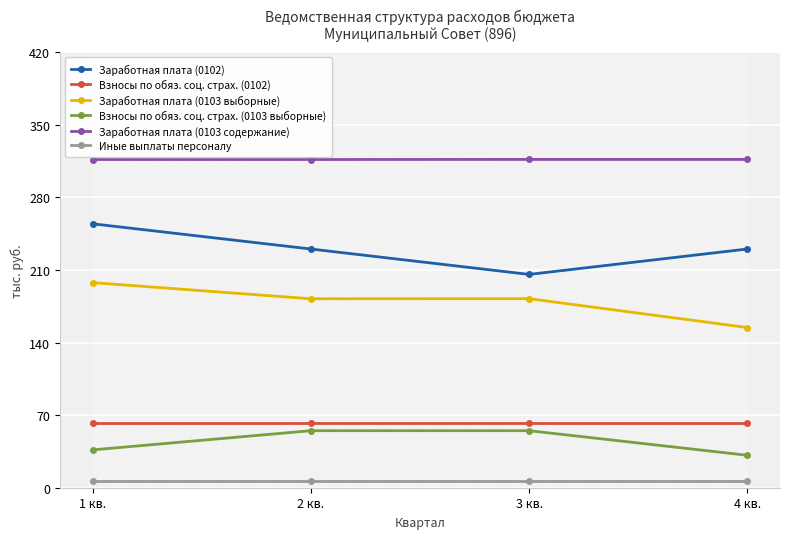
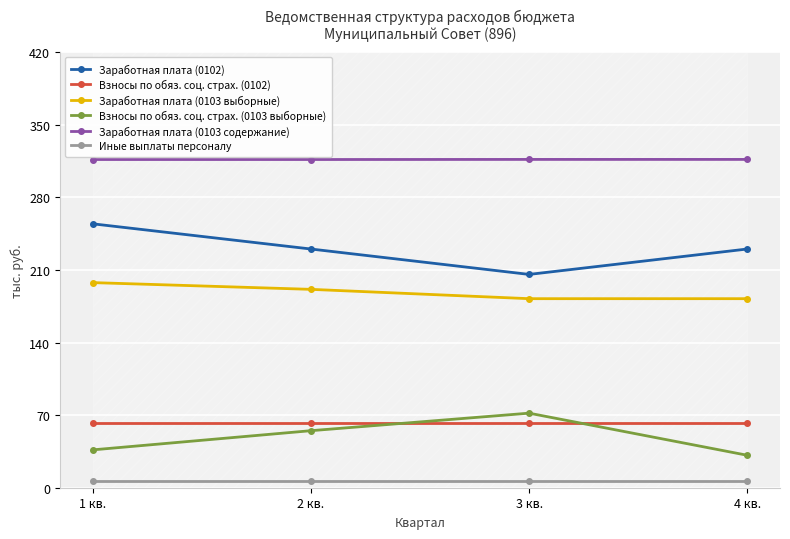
  {
    "Заработная плата (0102)": {
      "1 кв.": 255,
      "2 кв.": 230,
      "3 кв.": 206,
      "4 кв.": 230
    },
    "Взносы по обяз. соц. страх. (0102)": {
      "1 кв.": 62,
      "2 кв.": 62,
      "3 кв.": 62,
      "4 кв.": 62
    },
    "Заработная плата (0103 выборные)": {
      "1 кв.": 198,
-     "2 кв.": 182,
+     "2 кв.": 191,
      "3 кв.": 182,
-     "4 кв.": 155
+     "4 кв.": 182
    },
    "Взносы по обяз. соц. страх. (0103 выборные)": {
      "1 кв.": 37,
      "2 кв.": 55,
-     "3 кв.": 55,
+     "3 кв.": 72,
      "4 кв.": 31
    },
    "Заработная плата (0103 содержание)": {
      "1 кв.": 317,
      "2 кв.": 317,
      "3 кв.": 317,
      "4 кв.": 317
    },
    "Иные выплаты персоналу": {
      "1 кв.": 7,
      "2 кв.": 7,
      "3 кв.": 7,
      "4 кв.": 7
    }
  }
